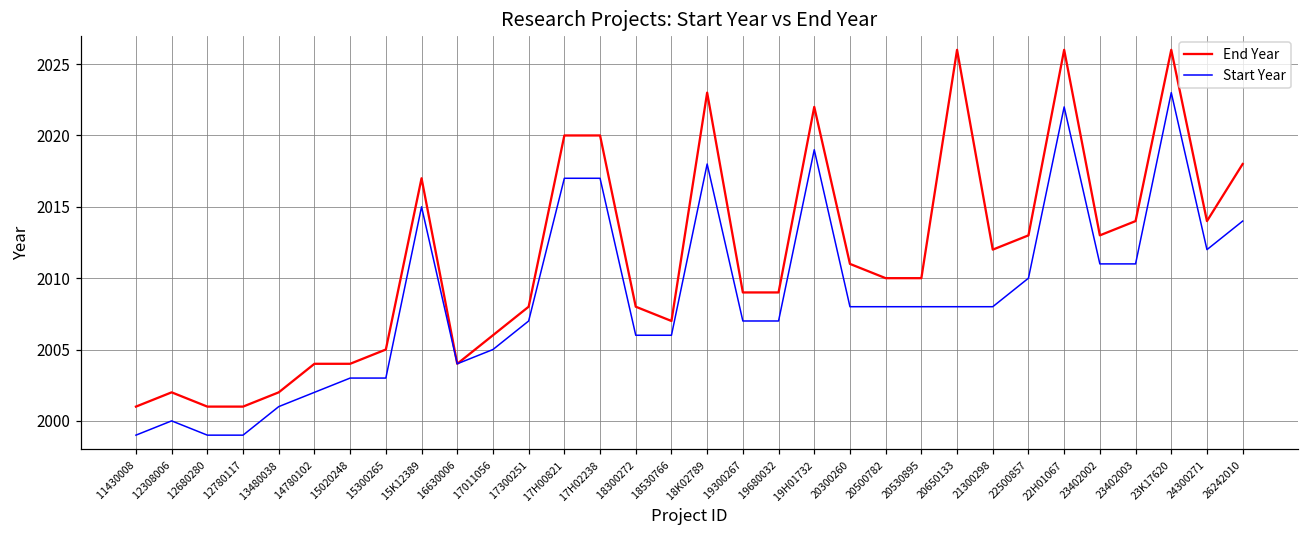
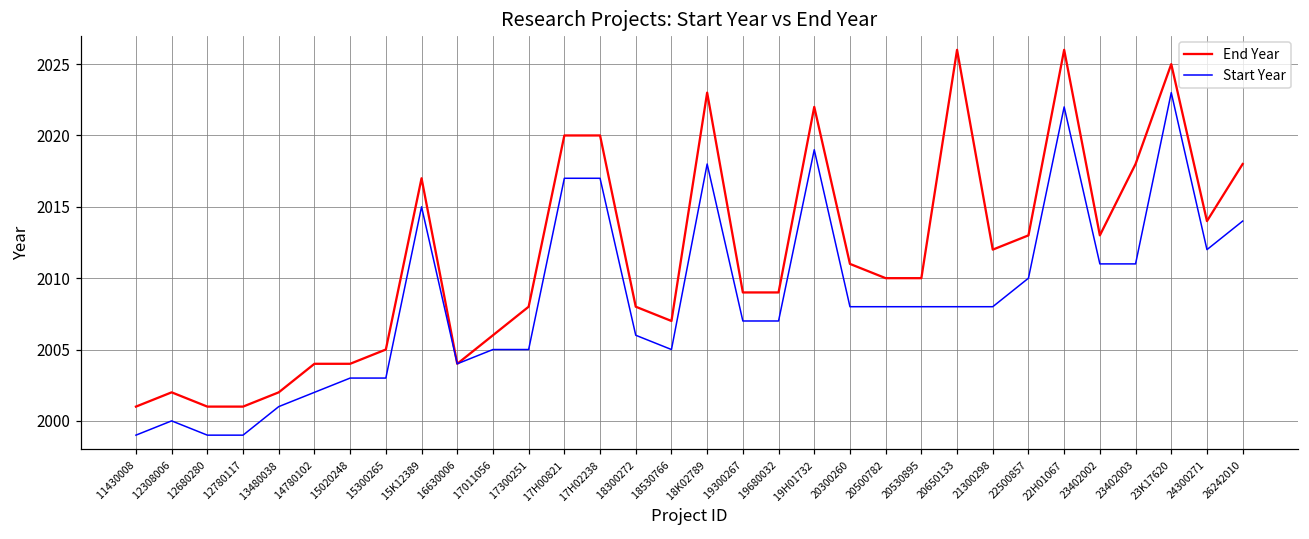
  {
    "End Year": {
      "11430008": 2001,
      "12308006": 2002,
      "12680280": 2001,
      "12780117": 2001,
      "13480038": 2002,
      "14780102": 2004,
      "15020248": 2004,
      "15300265": 2005,
      "15K12389": 2017,
      "17011056": 2006,
      "17300251": 2008,
      "17H00821": 2020,
      "17H02238": 2020,
      "18300272": 2008,
      "18530766": 2007,
      "18K02789": 2023,
      "19300267": 2009,
      "19680032": 2009,
      "19H01732": 2022,
      "20300260": 2011,
      "20500782": 2010,
      "20530895": 2010,
      "20650133": 2026,
      "21300298": 2012,
      "22500857": 2013,
      "22H01067": 2026,
      "23402002": 2013,
-     "23402003": 2014,
-     "23K17620": 2026,
+     "23402003": 2018,
+     "23K17620": 2025,
      "24300271": 2014,
      "26242010": 2018
    },
    "Start Year": {
      "11430008": 1999,
      "12308006": 2000,
      "12680280": 1999,
      "12780117": 1999,
      "13480038": 2001,
      "14780102": 2002,
      "15020248": 2003,
      "15300265": 2003,
      "15K12389": 2015,
      "17011056": 2005,
-     "17300251": 2007,
+     "17300251": 2005,
      "17H00821": 2017,
      "17H02238": 2017,
      "18300272": 2006,
-     "18530766": 2006,
+     "18530766": 2005,
      "18K02789": 2018,
      "19300267": 2007,
      "19680032": 2007,
      "19H01732": 2019,
      "20300260": 2008,
      "20500782": 2008,
      "20530895": 2008,
      "20650133": 2008,
      "21300298": 2008,
      "22500857": 2010,
      "22H01067": 2022,
      "23402002": 2011,
      "23402003": 2011,
      "23K17620": 2023,
      "24300271": 2012,
      "26242010": 2014
    }
  }
